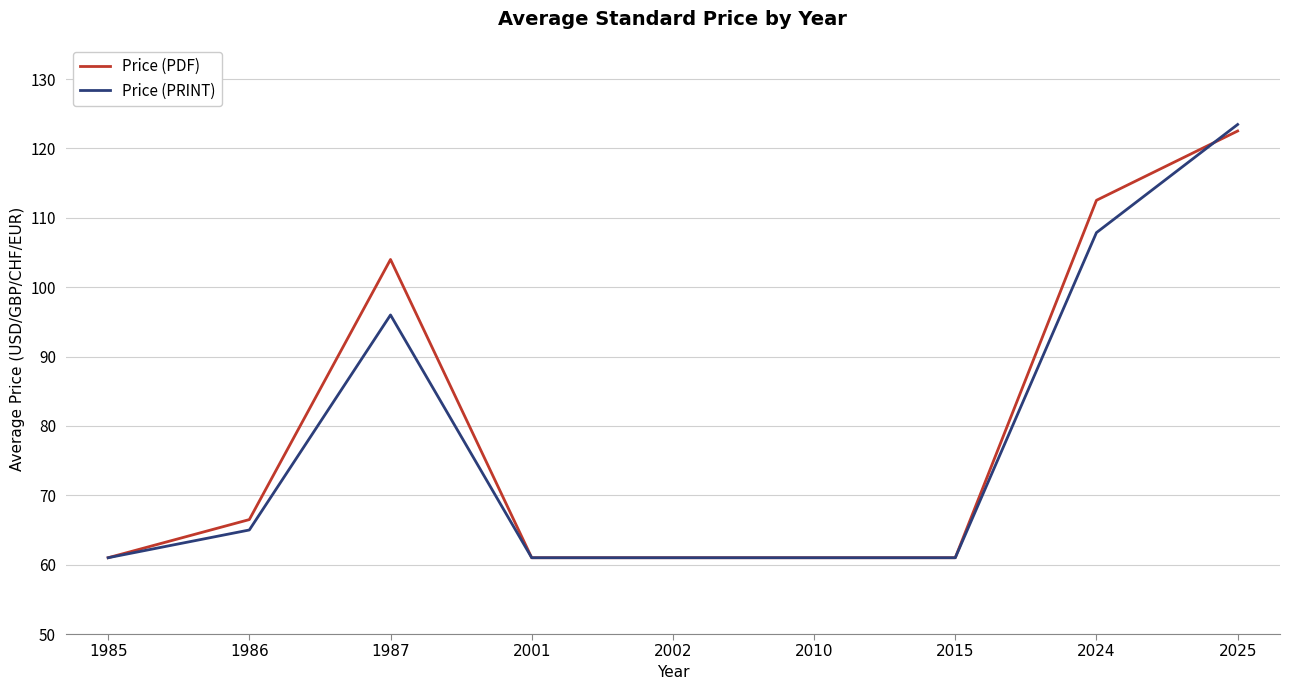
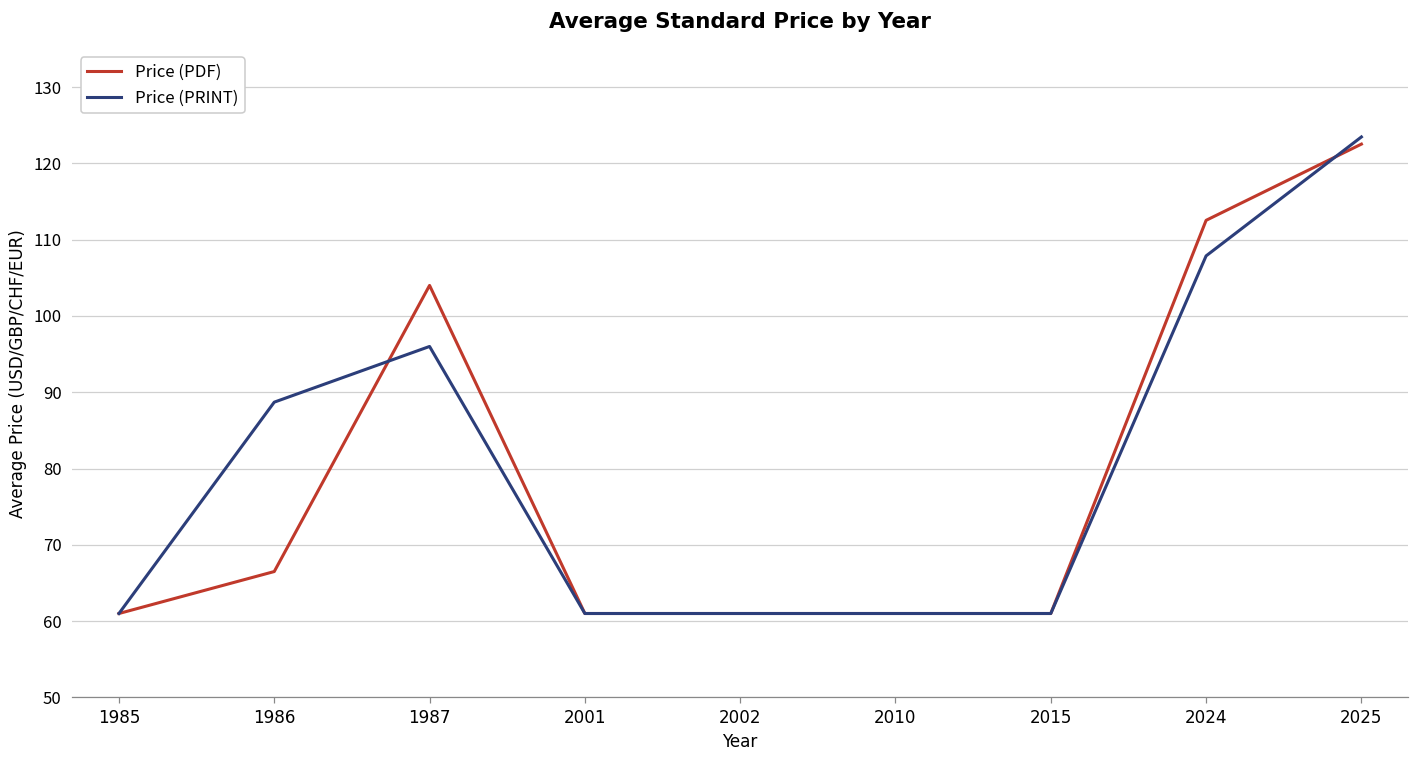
  {
    "Price (PDF)": {
      "1986": 67,
      "1987": 104,
      "2024": 113,
      "2025": 123
    },
    "Price (PRINT)": {
-     "1986": 65,
+     "1986": 89,
      "1987": 96,
      "2024": 108,
      "2025": 123
    }
  }
